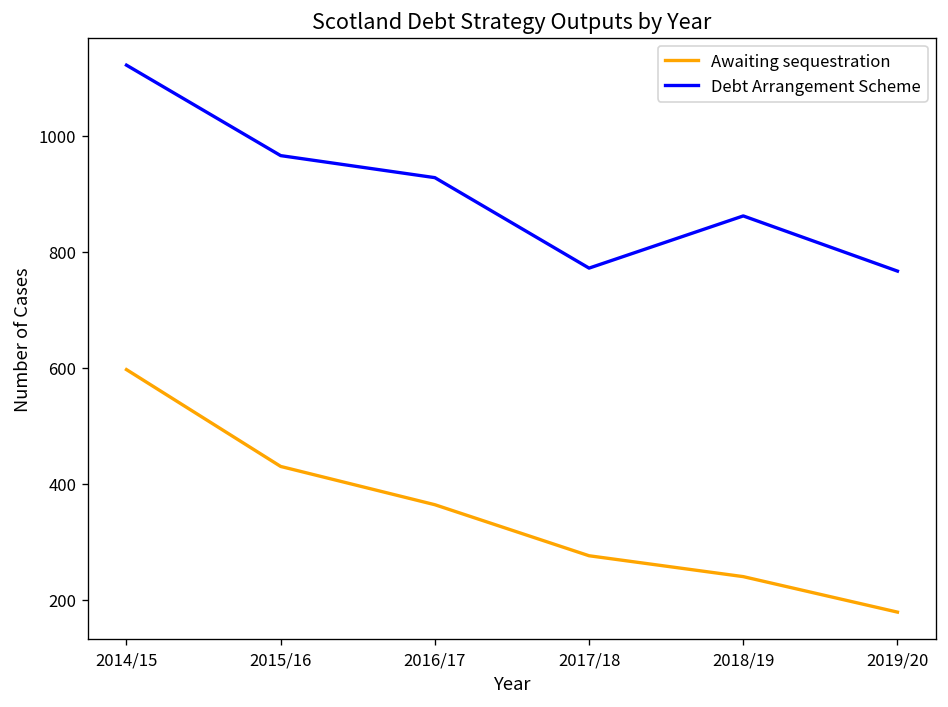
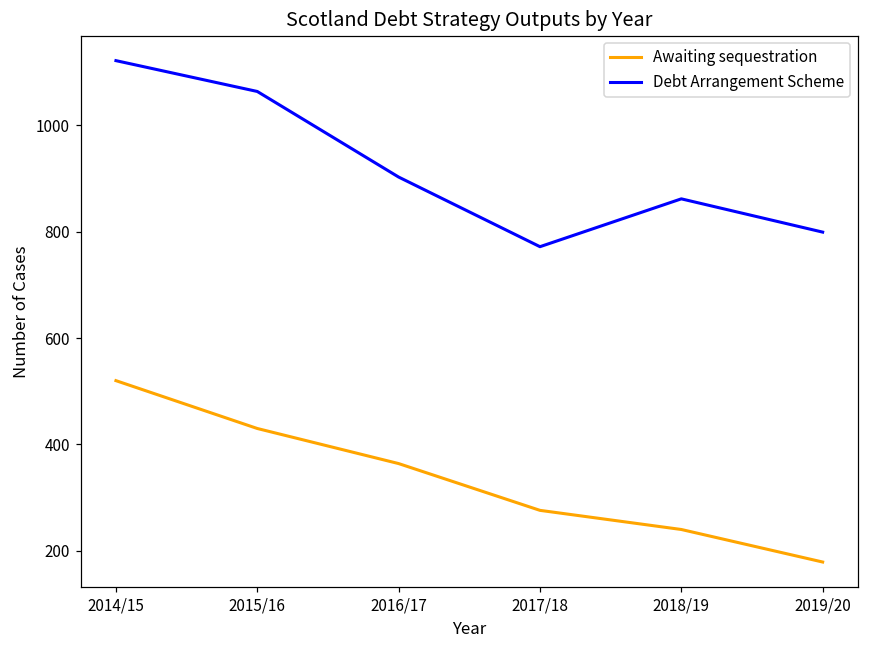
  {
    "Awaiting sequestration": {
-     "2014/15": 600,
+     "2014/15": 520,
      "2015/16": 430,
      "2016/17": 360,
      "2017/18": 280,
      "2018/19": 240,
      "2019/20": 180
    },
    "Debt Arrangement Scheme": {
      "2014/15": 1120,
-     "2015/16": 970,
-     "2016/17": 930,
+     "2015/16": 1060,
+     "2016/17": 900,
      "2017/18": 770,
      "2018/19": 860,
-     "2019/20": 770
+     "2019/20": 800
    }
  }
